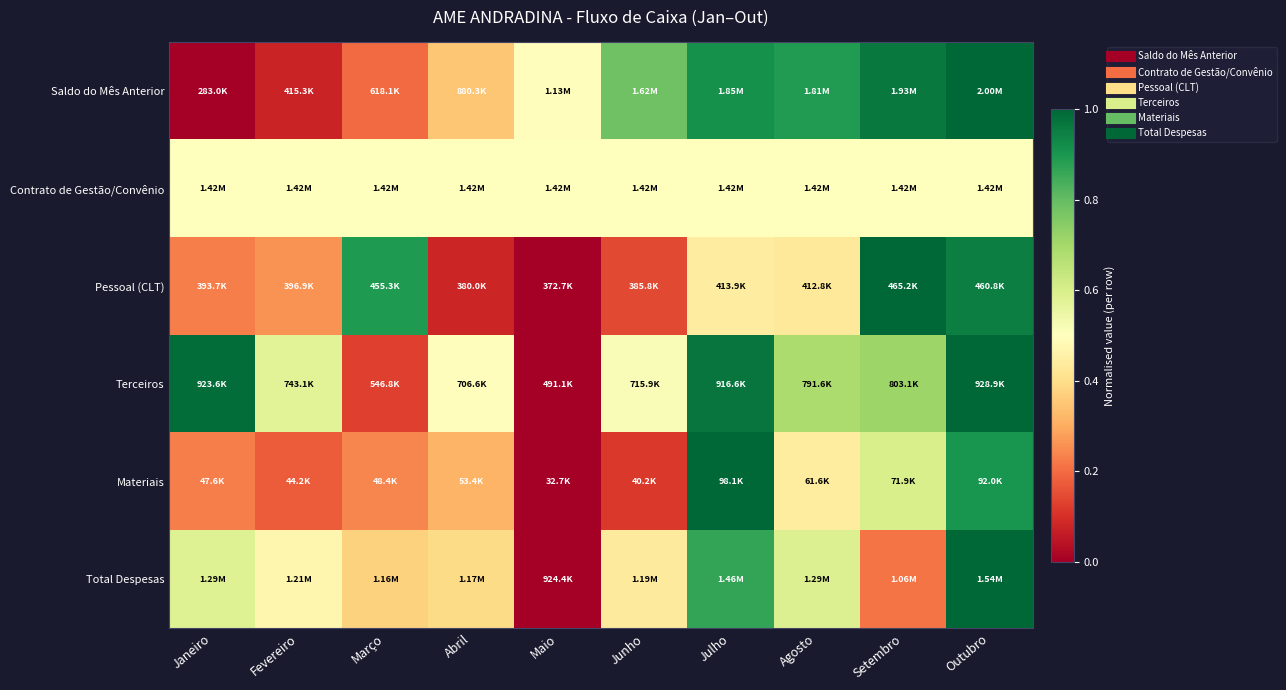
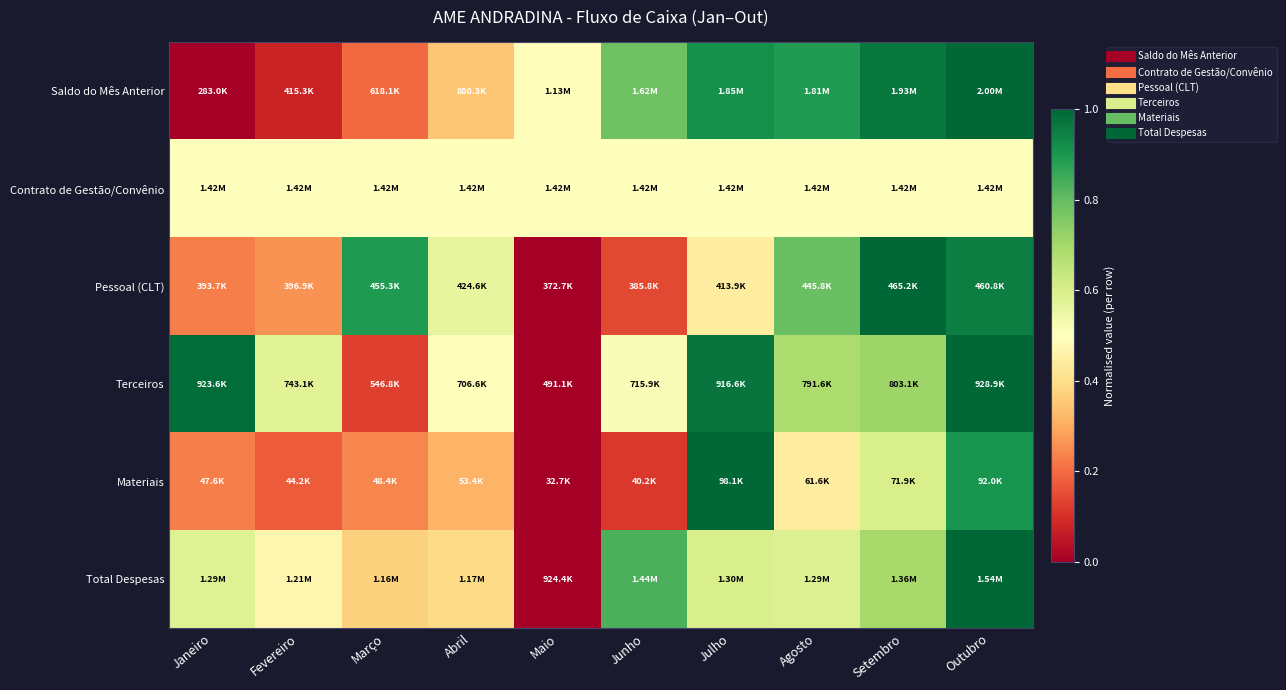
  {
    "Saldo do Mês Anterior": {
      "Janeiro": "283.0K",
      "Fevereiro": "415.3K",
      "Março": "618.1K",
      "Abril": "880.3K",
      "Maio": "1.13M",
      "Junho": "1.62M",
      "Julho": "1.85M",
      "Agosto": "1.81M",
      "Setembro": "1.93M",
      "Outubro": "2.00M"
    },
    "Contrato de Gestão/Convênio": {
      "Janeiro": "1.42M",
      "Fevereiro": "1.42M",
      "Março": "1.42M",
      "Abril": "1.42M",
      "Maio": "1.42M",
      "Junho": "1.42M",
      "Julho": "1.42M",
      "Agosto": "1.42M",
      "Setembro": "1.42M",
      "Outubro": "1.42M"
    },
    "Pessoal (CLT)": {
      "Janeiro": "393.7K",
      "Fevereiro": "396.9K",
      "Março": "455.3K",
-     "Abril": "380.0K",
+     "Abril": "424.6K",
      "Maio": "372.7K",
      "Junho": "385.8K",
      "Julho": "413.9K",
-     "Agosto": "412.8K",
+     "Agosto": "445.8K",
      "Setembro": "465.2K",
      "Outubro": "460.8K"
    },
    "Terceiros": {
      "Janeiro": "923.6K",
      "Fevereiro": "743.1K",
      "Março": "546.8K",
      "Abril": "706.6K",
      "Maio": "491.1K",
      "Junho": "715.9K",
      "Julho": "916.6K",
      "Agosto": "791.6K",
      "Setembro": "803.1K",
      "Outubro": "928.9K"
    },
    "Materiais": {
      "Janeiro": "47.6K",
      "Fevereiro": "44.2K",
      "Março": "48.4K",
      "Abril": "53.4K",
      "Maio": "32.7K",
      "Junho": "40.2K",
      "Julho": "98.1K",
      "Agosto": "61.6K",
      "Setembro": "71.9K",
      "Outubro": "92.0K"
    },
    "Total Despesas": {
      "Janeiro": "1.29M",
      "Fevereiro": "1.21M",
      "Março": "1.16M",
      "Abril": "1.17M",
      "Maio": "924.4K",
-     "Junho": "1.19M",
-     "Julho": "1.46M",
+     "Junho": "1.44M",
+     "Julho": "1.30M",
      "Agosto": "1.29M",
-     "Setembro": "1.06M",
+     "Setembro": "1.36M",
      "Outubro": "1.54M"
    }
  }
